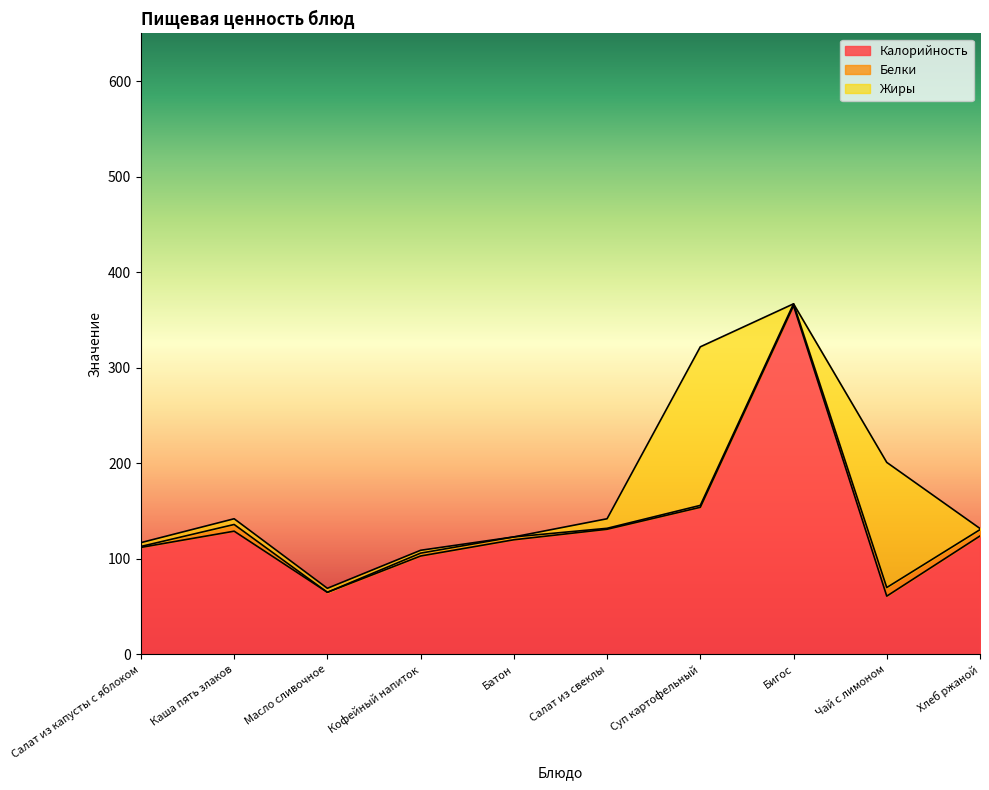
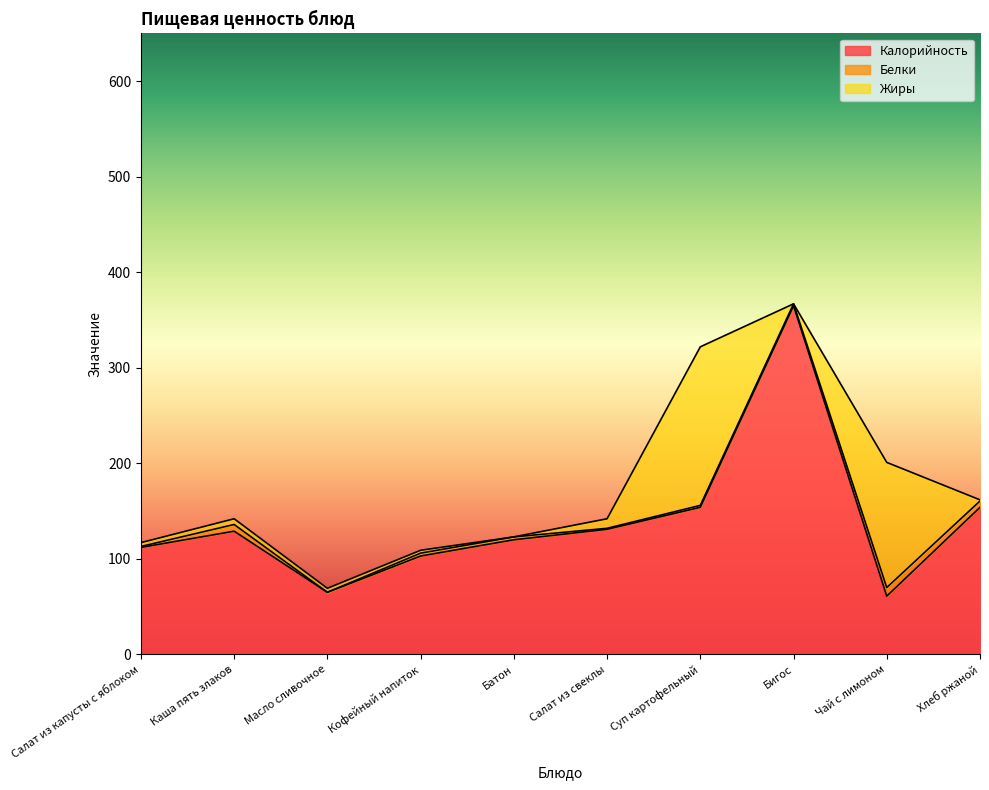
  {
    "Калорийность": {
      "Каша пять злаков": 130,
      "Кофейный напиток": 100,
      "Батон": 120,
      "Чай с лимоном": 60,
-     "Хлеб ржаной": 120
+     "Хлеб ржаной": 150
    },
    "Белки": {
      "Каша пять злаков": 10,
      "Кофейный напиток": 0,
      "Чай с лимоном": 10
    },
    "Жиры": {
      "Салат из капусты с яблоком": 0,
      "Каша пять злаков": 10,
      "Масло сливочное": 0,
      "Кофейный напиток": 0,
      "Салат из свеклы": 10,
      "Суп картофельный": 170,
      "Чай с лимоном": 130
    }
  }
